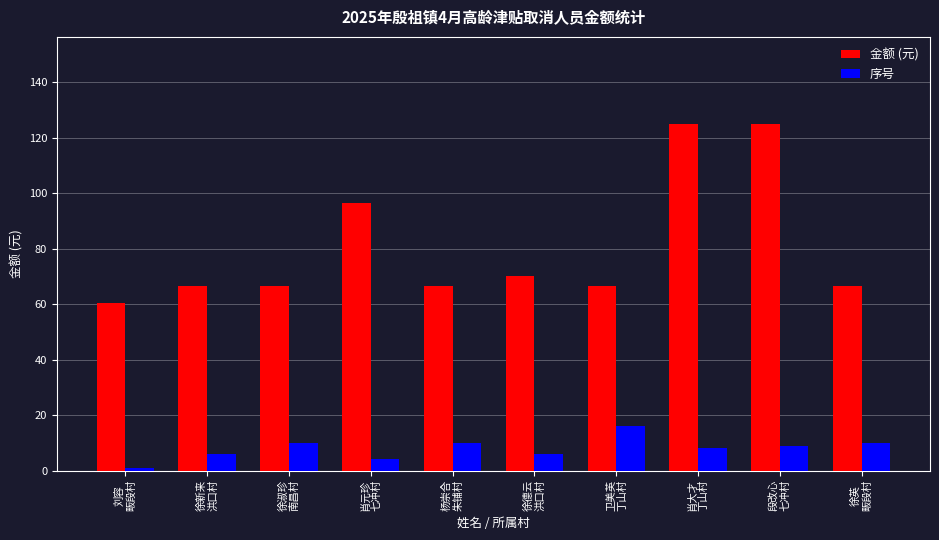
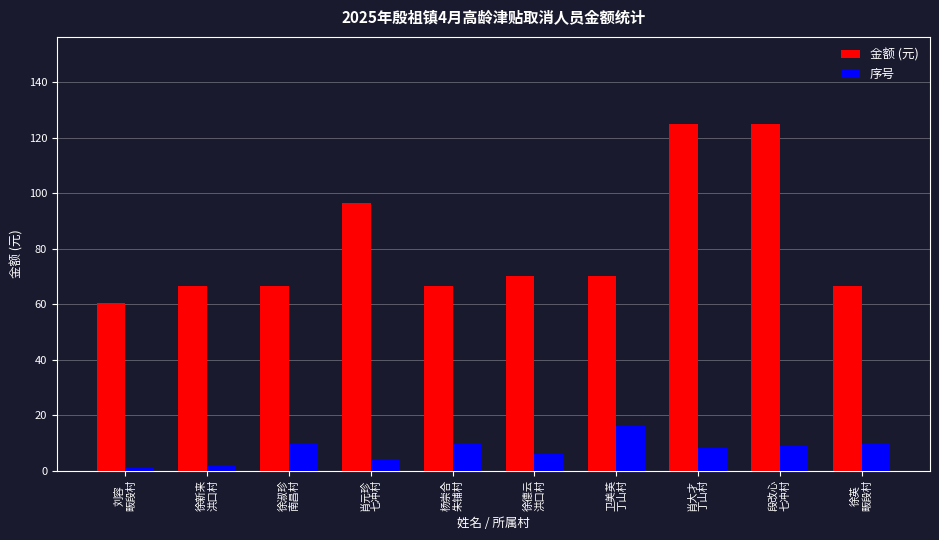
  {
    "金额 (元)": {
      "刘容 畈段村": 60,
      "徐新来 洪口村": 67,
      "徐淑珍 南昌村": 67,
      "肖元珍 七冲村": 96,
      "杨崇合 朱铺村": 67,
      "徐德云 洪口村": 70,
-     "卫美英 丁山村": 67,
+     "卫美英 丁山村": 70,
      "肖大才 丁山村": 125,
      "段改心 七冲村": 125,
      "徐英 畈段村": 67
    },
    "序号": {
      "刘容 畈段村": 1,
-     "徐新来 洪口村": 6,
+     "徐新来 洪口村": 2,
      "徐淑珍 南昌村": 10,
      "肖元珍 七冲村": 4,
      "杨崇合 朱铺村": 10,
      "徐德云 洪口村": 6,
      "卫美英 丁山村": 16,
      "肖大才 丁山村": 8,
      "段改心 七冲村": 9,
      "徐英 畈段村": 10
    }
  }
